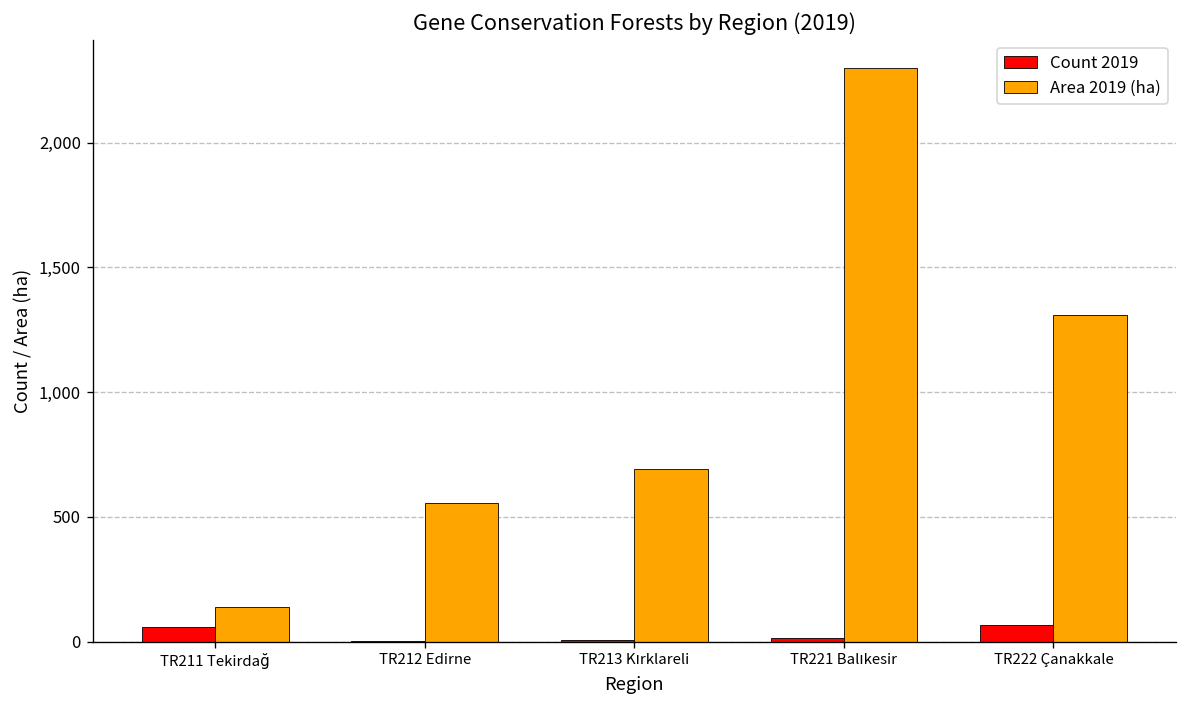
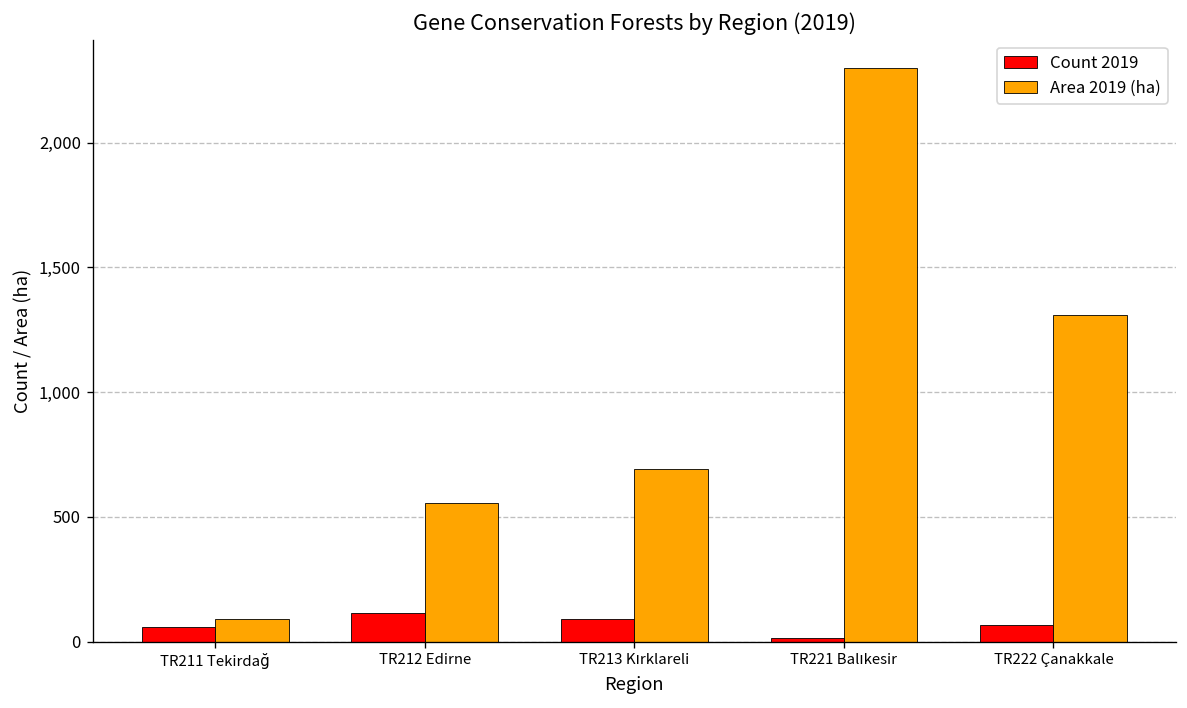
  {
    "Count 2019": {
      "TR211 Tekirdağ": "60",
-     "TR212 Edirne": "0",
-     "TR213 Kırklareli": "10",
+     "TR212 Edirne": "110",
+     "TR213 Kırklareli": "90",
      "TR221 Balıkesir": "20",
      "TR222 Çanakkale": "70"
    },
    "Area 2019 (ha)": {
-     "TR211 Tekirdağ": "140",
+     "TR211 Tekirdağ": "90",
      "TR212 Edirne": "560",
      "TR213 Kırklareli": "690",
      "TR221 Balıkesir": "2,300",
      "TR222 Çanakkale": "1,310"
    }
  }
